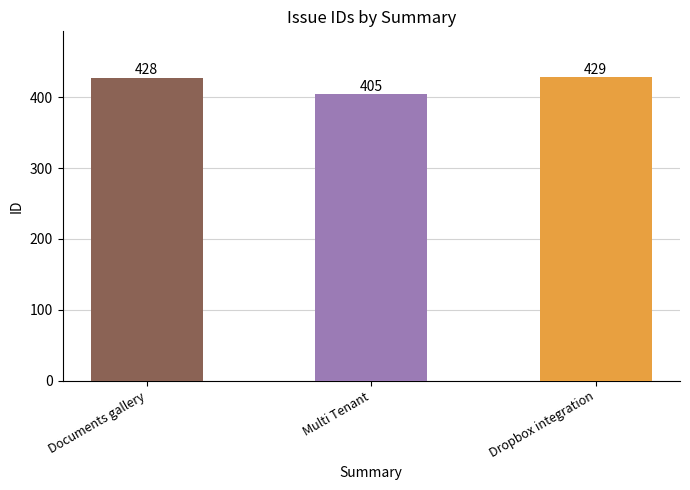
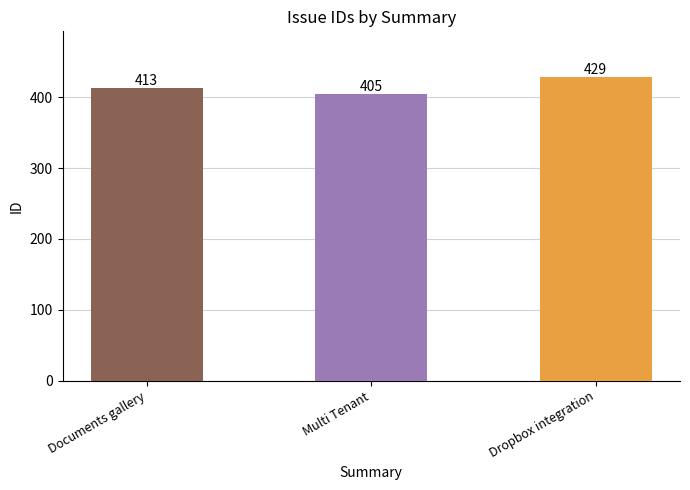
  {
-   "Documents gallery": 428,
+   "Documents gallery": 413,
    "Multi Tenant": 405,
    "Dropbox integration": 429
  }
